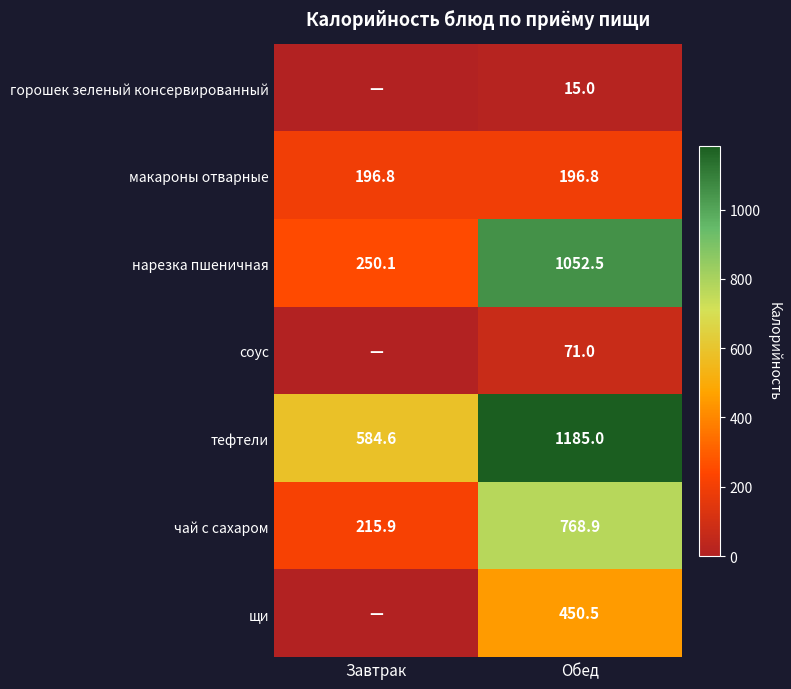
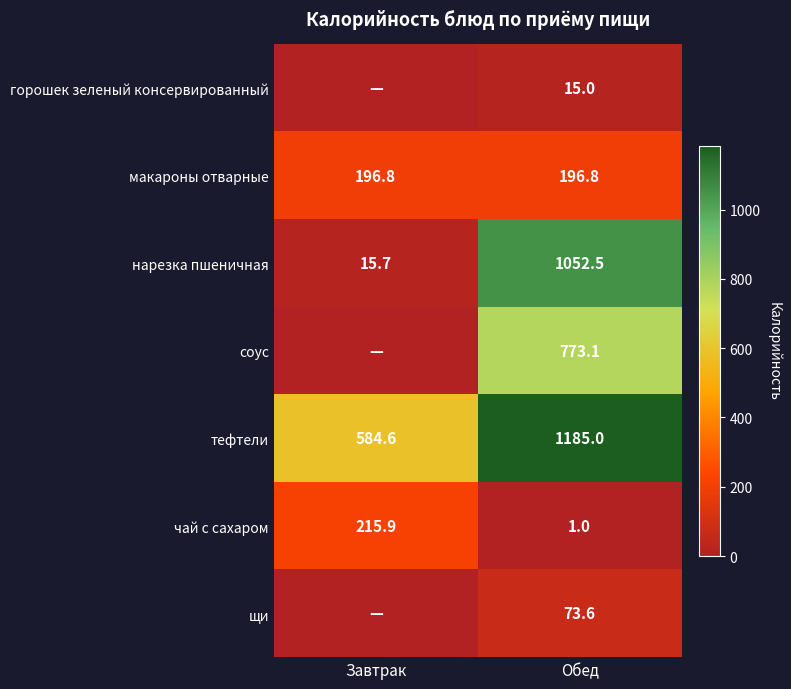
  {
    "горошек зеленый консервированный": {
      "Обед": 15.0
    },
    "макароны отварные": {
      "Завтрак": 196.8,
      "Обед": 196.8
    },
    "нарезка пшеничная": {
-     "Завтрак": 250.1,
+     "Завтрак": 15.7,
      "Обед": 1052.5
    },
    "соус": {
-     "Обед": 71.0
+     "Обед": 773.1
    },
    "тефтели": {
      "Завтрак": 584.6,
      "Обед": 1185.0
    },
    "чай с сахаром": {
      "Завтрак": 215.9,
-     "Обед": 768.9
+     "Обед": 1.0
    },
    "щи": {
-     "Обед": 450.5
+     "Обед": 73.6
    }
  }
